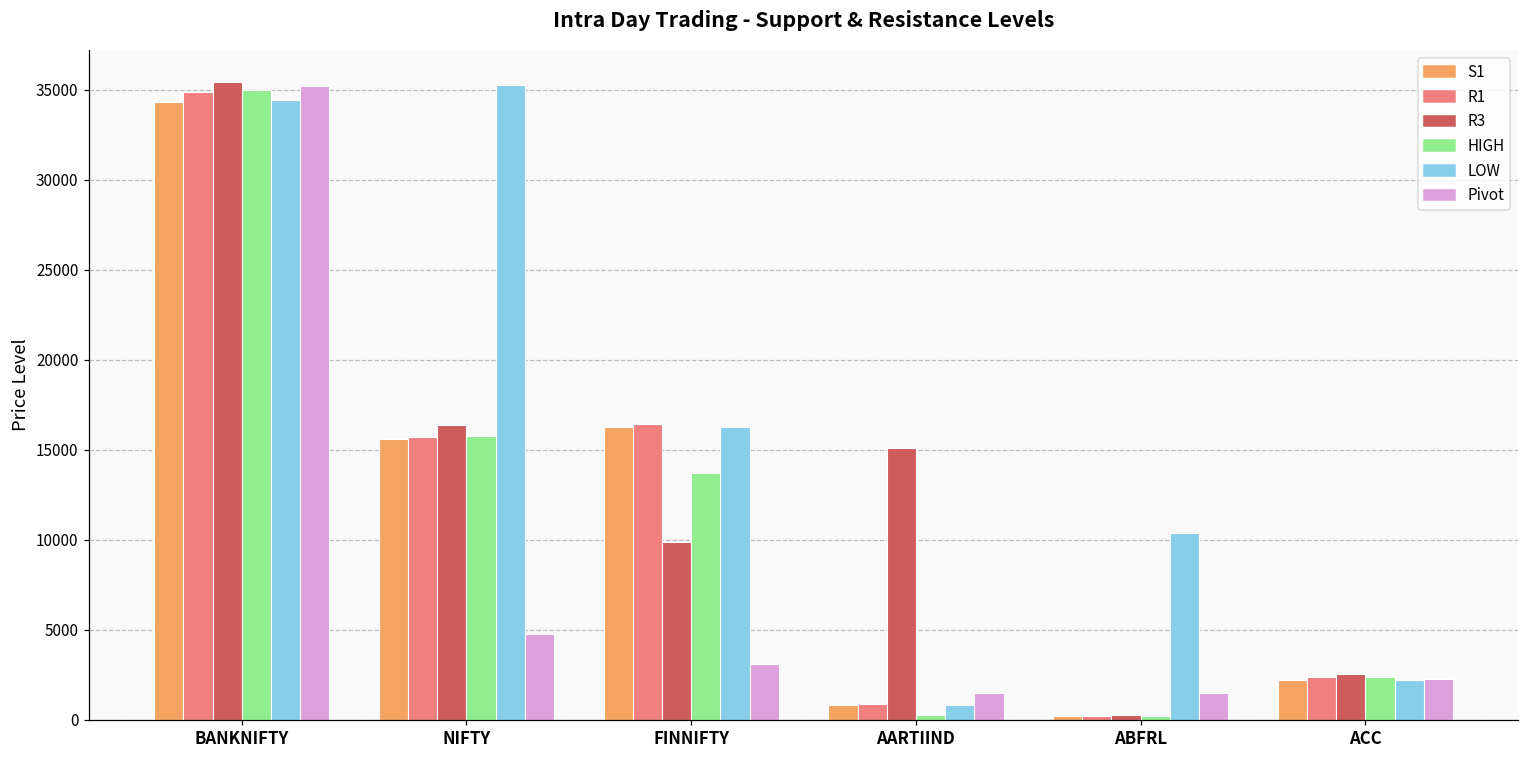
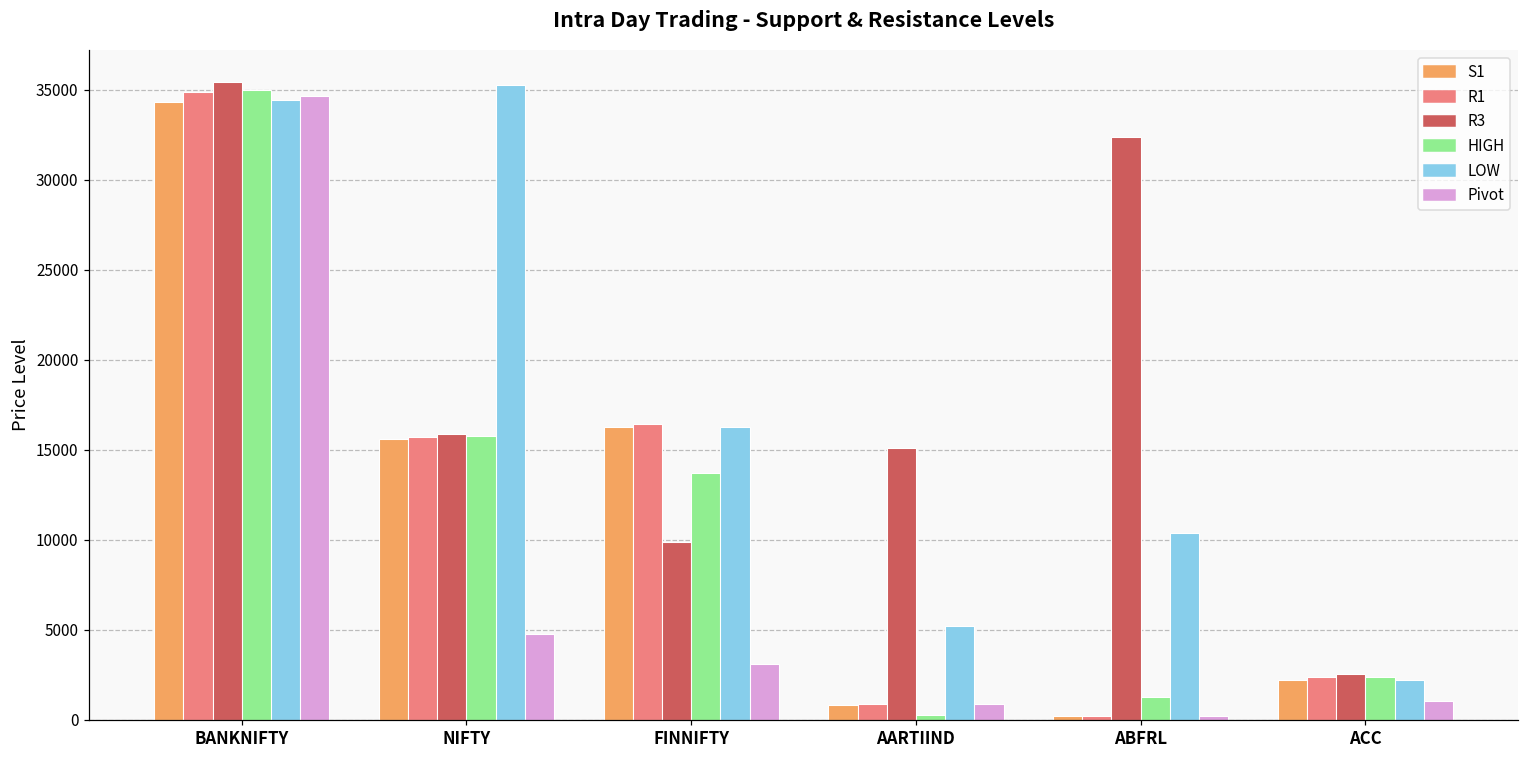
  {
    "R3": {
      "BANKNIFTY": 35400,
-     "NIFTY": 16400,
+     "NIFTY": 15900,
      "FINNIFTY": 9800,
      "AARTIIND": 15100,
-     "ABFRL": 200,
+     "ABFRL": 32400,
      "ACC": 2500
    },
    "HIGH": {
      "BANKNIFTY": 35000,
      "NIFTY": 15700,
      "FINNIFTY": 13700,
      "AARTIIND": 300,
-     "ABFRL": 200,
+     "ABFRL": 1200,
      "ACC": 2400
    },
    "LOW": {
      "BANKNIFTY": 34400,
      "NIFTY": 35200,
      "FINNIFTY": 16300,
-     "AARTIIND": 800,
+     "AARTIIND": 5200,
      "ABFRL": 10400,
      "ACC": 2200
    },
    "Pivot": {
-     "BANKNIFTY": 35200,
+     "BANKNIFTY": 34600,
      "NIFTY": 4700,
      "FINNIFTY": 3100,
-     "AARTIIND": 1500,
-     "ABFRL": 1500,
-     "ACC": 2300
+     "AARTIIND": 900,
+     "ABFRL": 200,
+     "ACC": 1000
    }
  }
